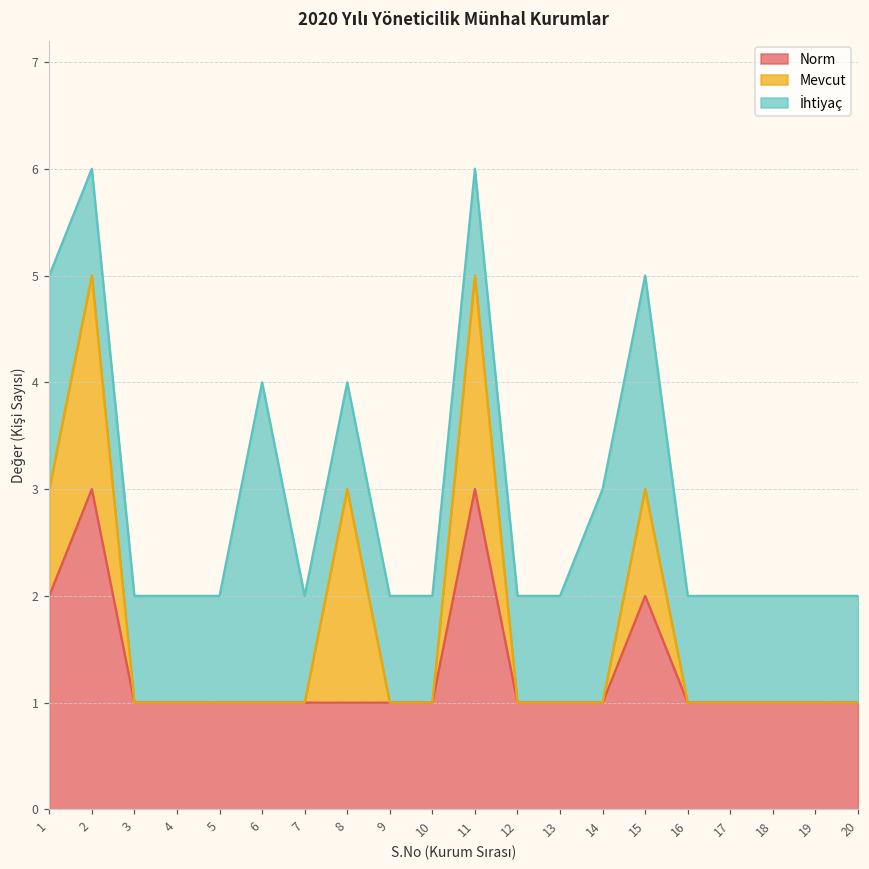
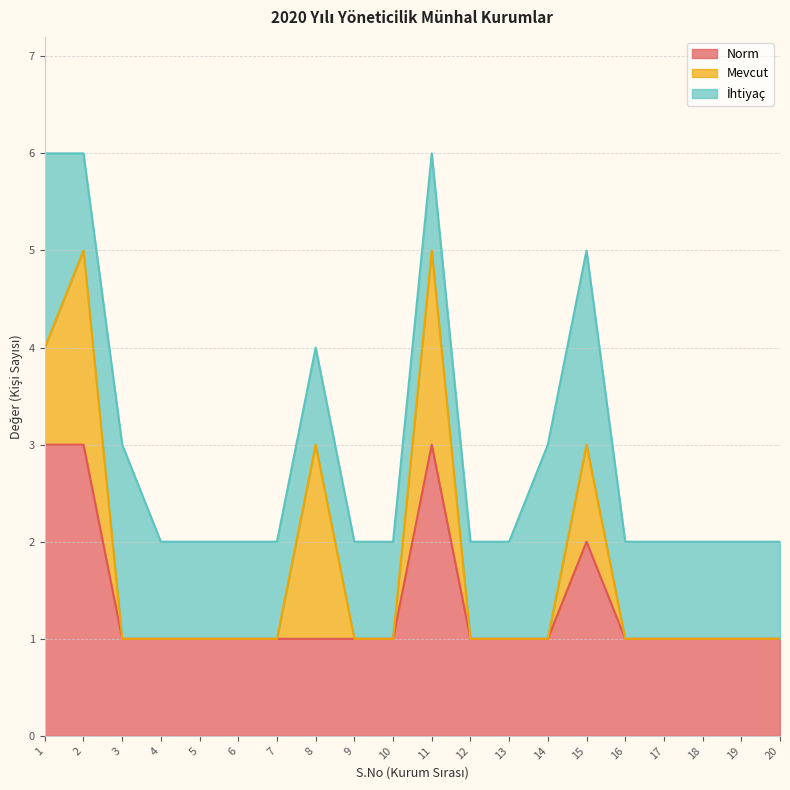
  {
    "Norm": {
-     "1": 2,
+     "1": 3,
      "2": 3,
      "8": 1,
      "11": 3,
      "15": 2
    },
    "Mevcut": {
      "1": 1,
      "2": 2,
      "8": 2,
      "11": 2,
      "15": 1
    },
    "İhtiyaç": {
      "1": 2,
      "2": 1,
-     "3": 1,
+     "3": 2,
      "4": 1,
      "5": 1,
-     "6": 3,
+     "6": 1,
      "7": 1,
      "8": 1,
      "9": 1,
      "10": 1,
      "11": 1,
      "12": 1,
      "13": 1,
      "14": 2,
      "15": 2,
      "16": 1,
      "17": 1,
      "18": 1,
      "19": 1,
      "20": 1
    }
  }
